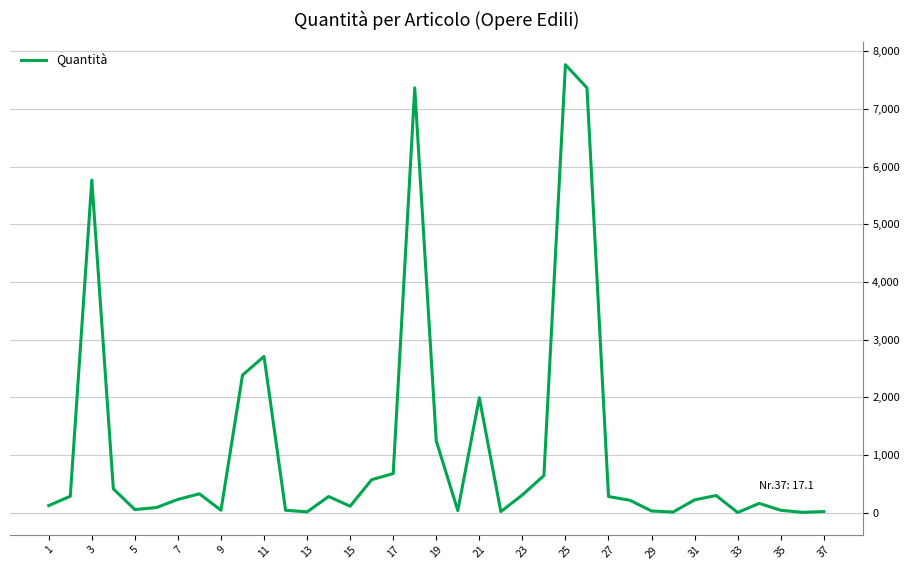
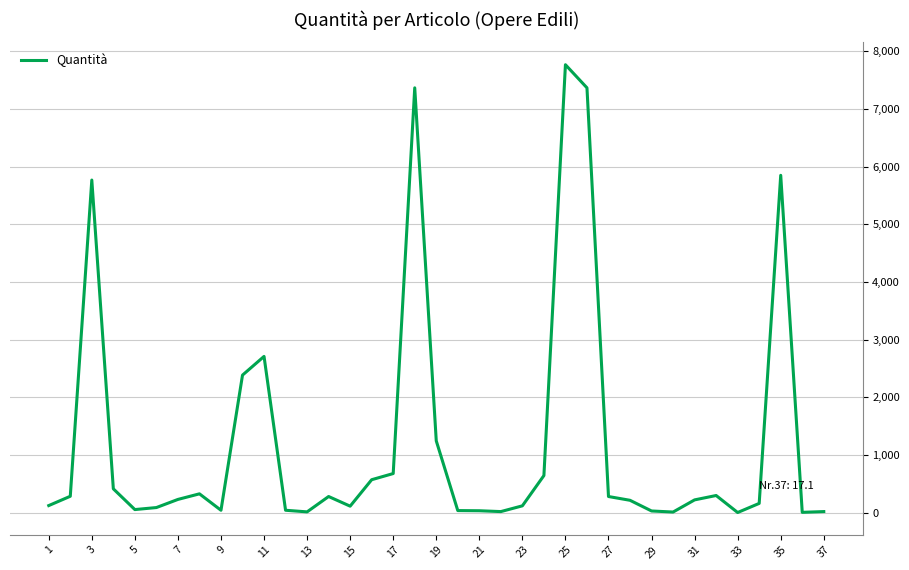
  {
    "1": "100",
    "3": "5,800",
    "5": "100",
    "7": "200",
    "9": "0",
    "11": "2,700",
    "13": "0",
    "15": "100",
    "17": "700",
    "19": "1,200",
-   "21": "2,000",
-   "23": "300",
+   "21": "0",
+   "23": "100",
    "25": "7,800",
    "27": "300",
    "29": "0",
    "31": "200",
    "33": "0",
-   "35": "0"
+   "35": "5,900"
  }
